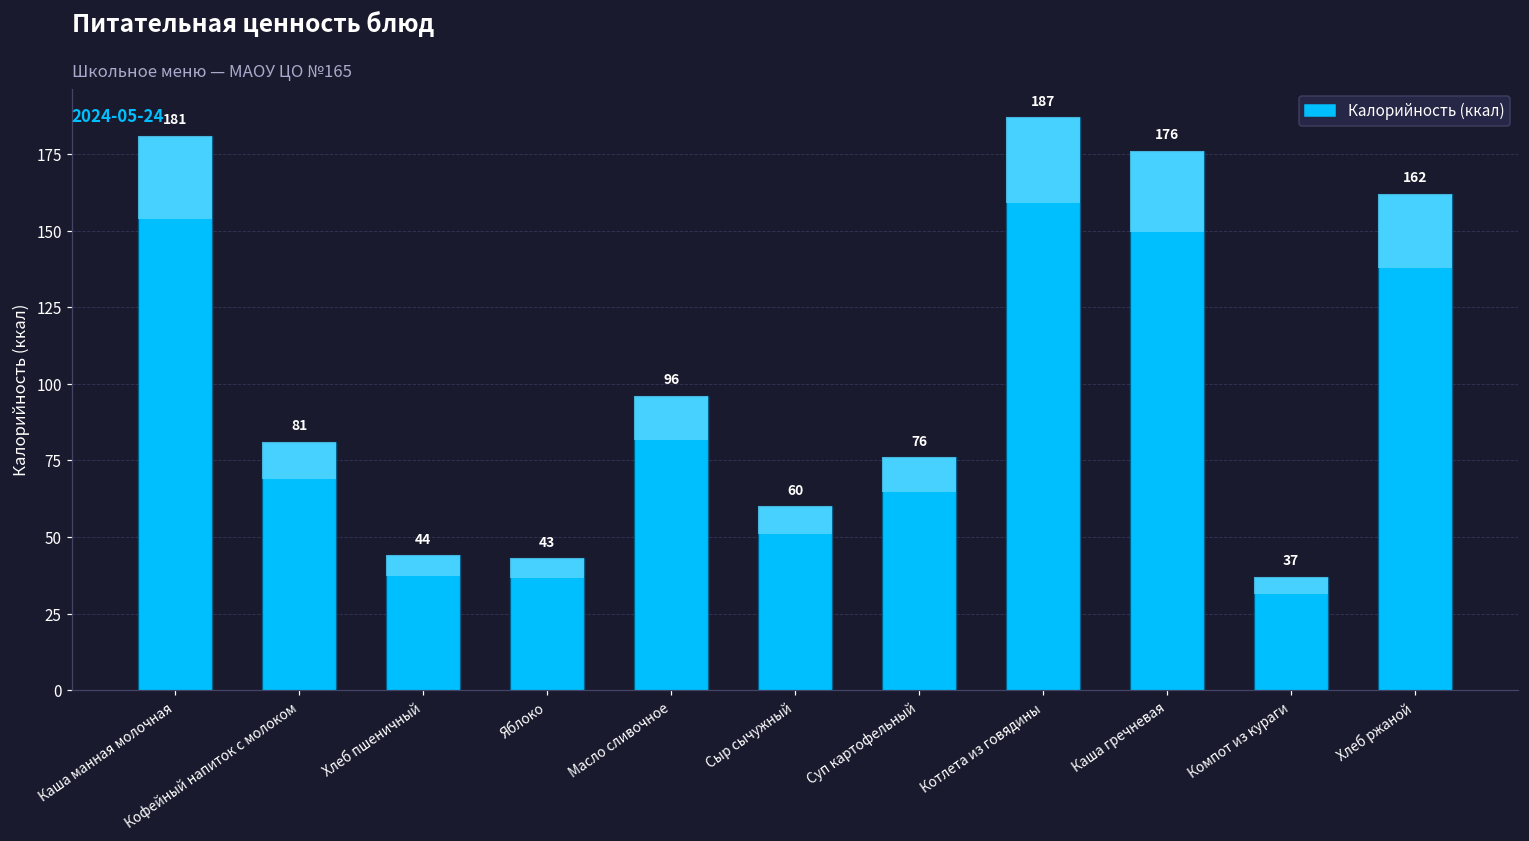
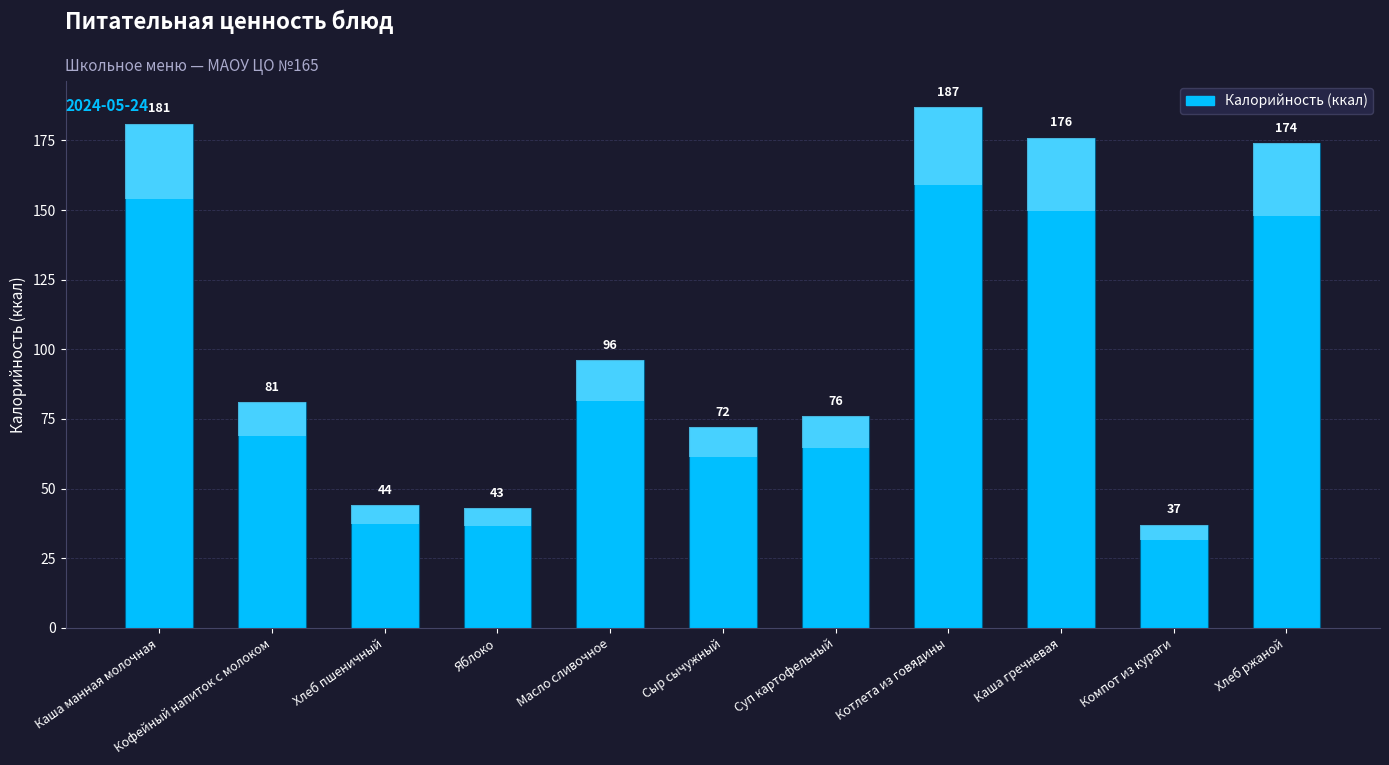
  {
    "Каша манная молочная": 181,
    "Кофейный напиток с молоком": 81,
    "Хлеб пшеничный": 44,
    "Яблоко": 43,
    "Масло сливочное": 96,
-   "Сыр сычужный": 60,
+   "Сыр сычужный": 72,
    "Суп картофельный": 76,
    "Котлета из говядины": 187,
    "Каша гречневая": 176,
    "Компот из кураги": 37,
-   "Хлеб ржаной": 162
+   "Хлеб ржаной": 174
  }
